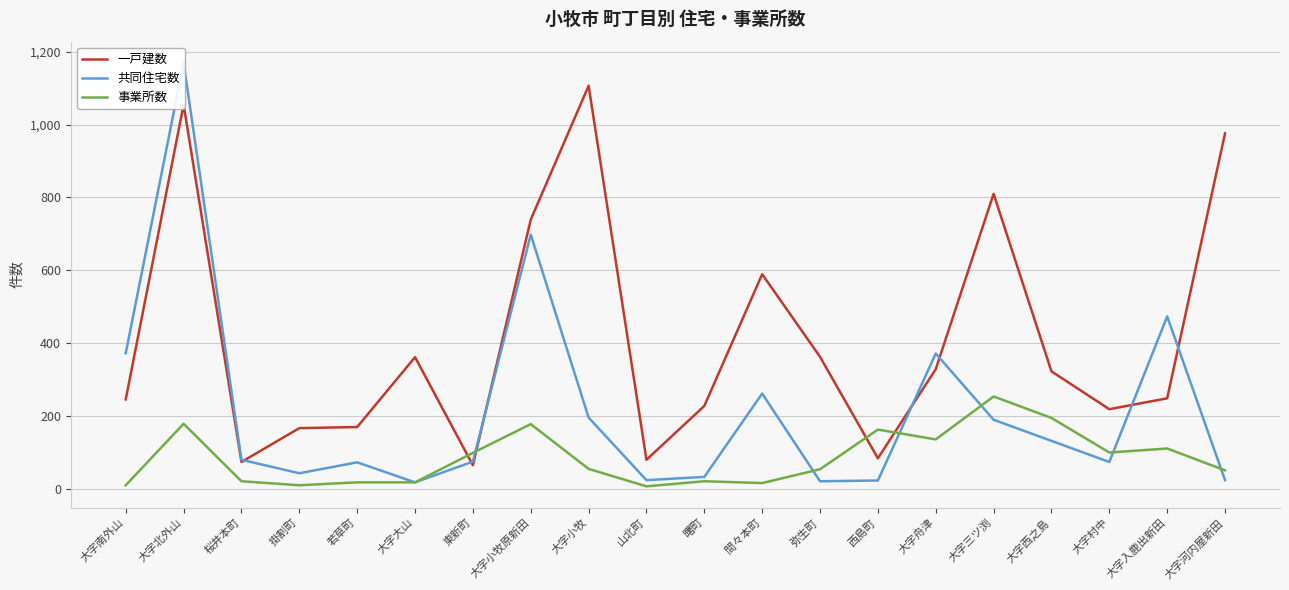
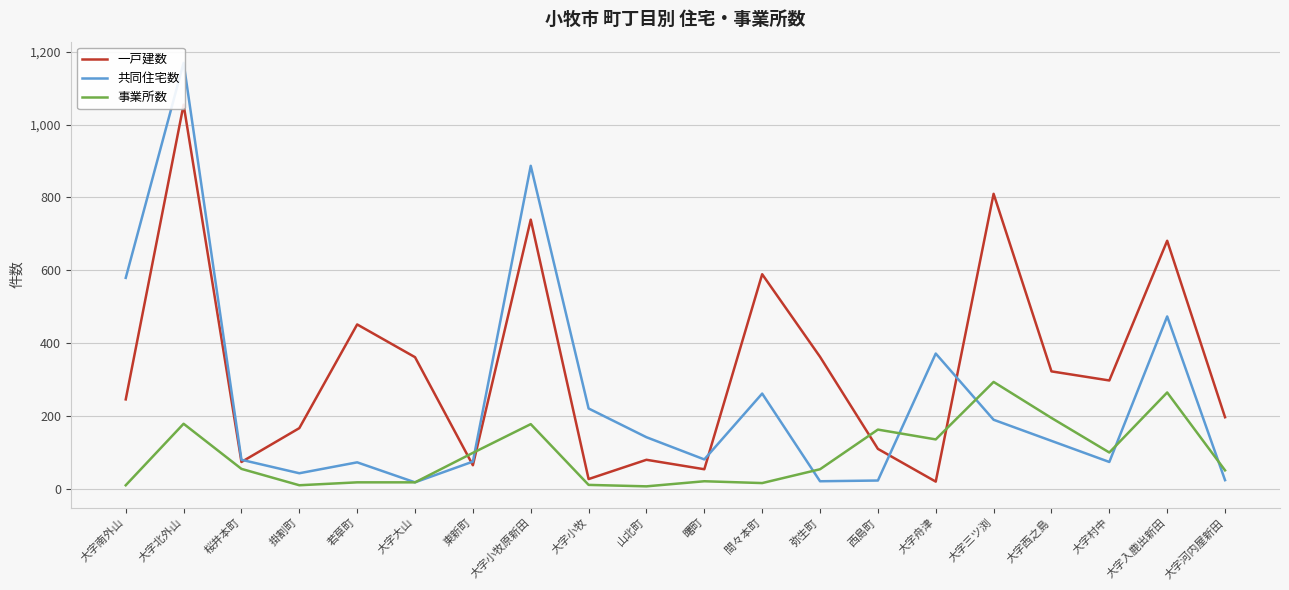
  {
    "一戸建数": {
      "大字南外山": "250",
      "掛割町": "170",
-     "若草町": "170",
+     "若草町": "450",
      "大字大山": "360",
      "東新町": "60",
      "大字小牧原新田": "740",
-     "大字小牧": "1,110",
+     "大字小牧": "30",
      "山北町": "80",
-     "曙町": "230",
+     "曙町": "50",
      "間々本町": "590",
      "弥生町": "360",
-     "西島町": "80",
-     "大字舟津": "330",
+     "西島町": "110",
+     "大字舟津": "20",
      "大字三ツ渕": "810",
      "大字西之島": "320",
-     "大字村中": "220",
-     "大字入鹿出新田": "250",
-     "大字河内屋新田": "980"
+     "大字村中": "300",
+     "大字入鹿出新田": "680",
+     "大字河内屋新田": "200"
    },
    "共同住宅数": {
-     "大字南外山": "370",
+     "大字南外山": "580",
      "掛割町": "40",
      "若草町": "70",
      "東新町": "70",
-     "大字小牧原新田": "700",
-     "大字小牧": "200",
-     "山北町": "20",
-     "曙町": "30",
+     "大字小牧原新田": "890",
+     "大字小牧": "220",
+     "山北町": "140",
+     "曙町": "80",
      "間々本町": "260",
      "弥生町": "20",
      "西島町": "20",
      "大字舟津": "370",
      "大字三ツ渕": "190",
      "大字西之島": "130",
      "大字村中": "70",
      "大字入鹿出新田": "470",
      "大字河内屋新田": "20"
    },
    "事業所数": {
      "大字南外山": "10",
      "大字北外山": "180",
-     "桜井本町": "20",
+     "桜井本町": "50",
      "掛割町": "10",
      "若草町": "20",
      "東新町": "100",
      "大字小牧原新田": "180",
-     "大字小牧": "50",
+     "大字小牧": "10",
      "山北町": "10",
      "曙町": "20",
      "間々本町": "20",
      "弥生町": "50",
      "西島町": "160",
      "大字舟津": "140",
-     "大字三ツ渕": "250",
+     "大字三ツ渕": "290",
      "大字西之島": "190",
      "大字村中": "100",
-     "大字入鹿出新田": "110",
+     "大字入鹿出新田": "260",
      "大字河内屋新田": "50"
    }
  }
